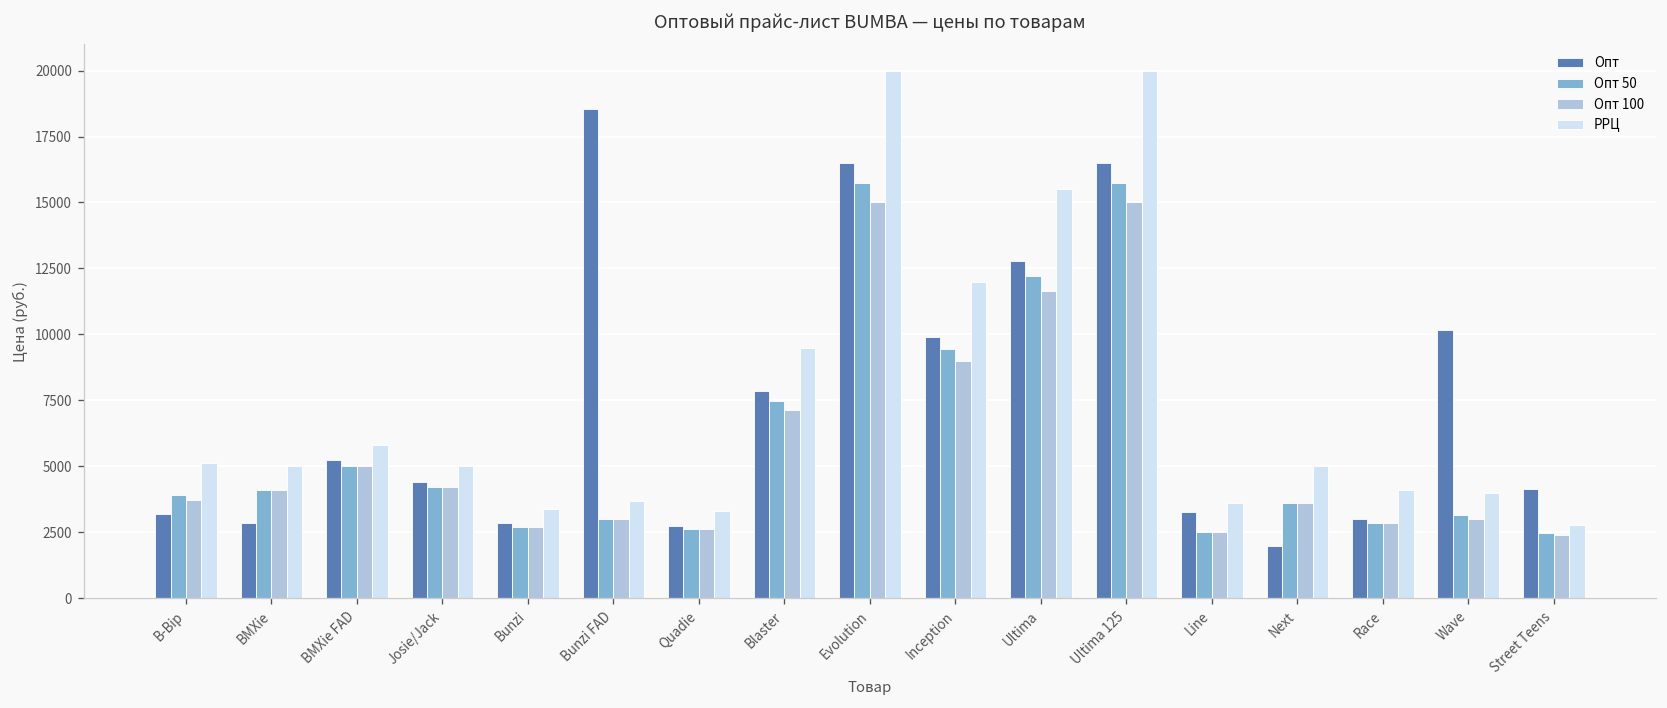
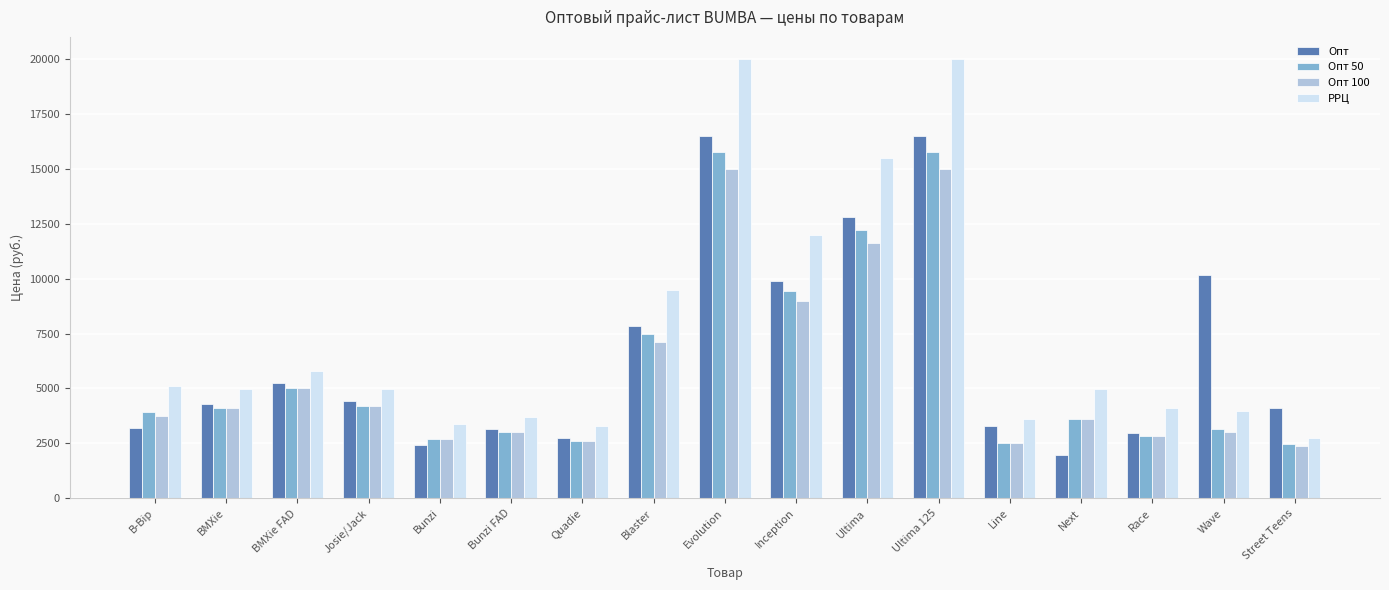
  {
    "Опт": {
      "B-Bip": 3200,
-     "BMXie": 2900,
+     "BMXie": 4300,
      "BMXie FAD": 5300,
      "Josie/Jack": 4400,
-     "Bunzi": 2800,
-     "Bunzi FAD": 18600,
+     "Bunzi": 2400,
+     "Bunzi FAD": 3200,
      "Quadie": 2700,
      "Blaster": 7800,
      "Evolution": 16500,
      "Inception": 9900,
      "Ultima": 12800,
      "Ultima 125": 16500,
      "Line": 3300,
      "Next": 2000,
      "Race": 3000,
      "Wave": 10200,
      "Street Teens": 4100
    }
  }
